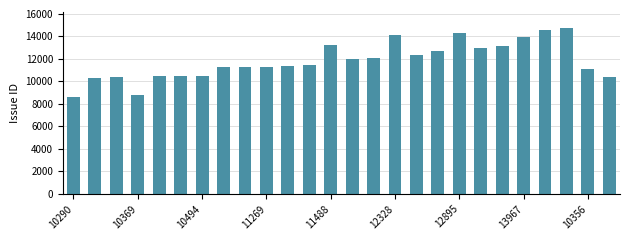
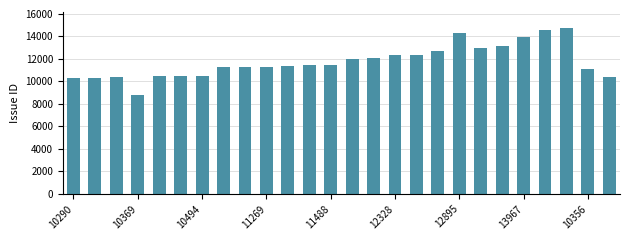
  {
-   "10290": 8600,
+   "10290": 10300,
    "10369": 8800,
    "10494": 10500,
    "11269": 11300,
-   "11488": 13300,
-   "12328": 14100,
+   "11488": 11500,
+   "12328": 12300,
    "12895": 14300,
    "13967": 14000,
    "10356": 11100
  }
